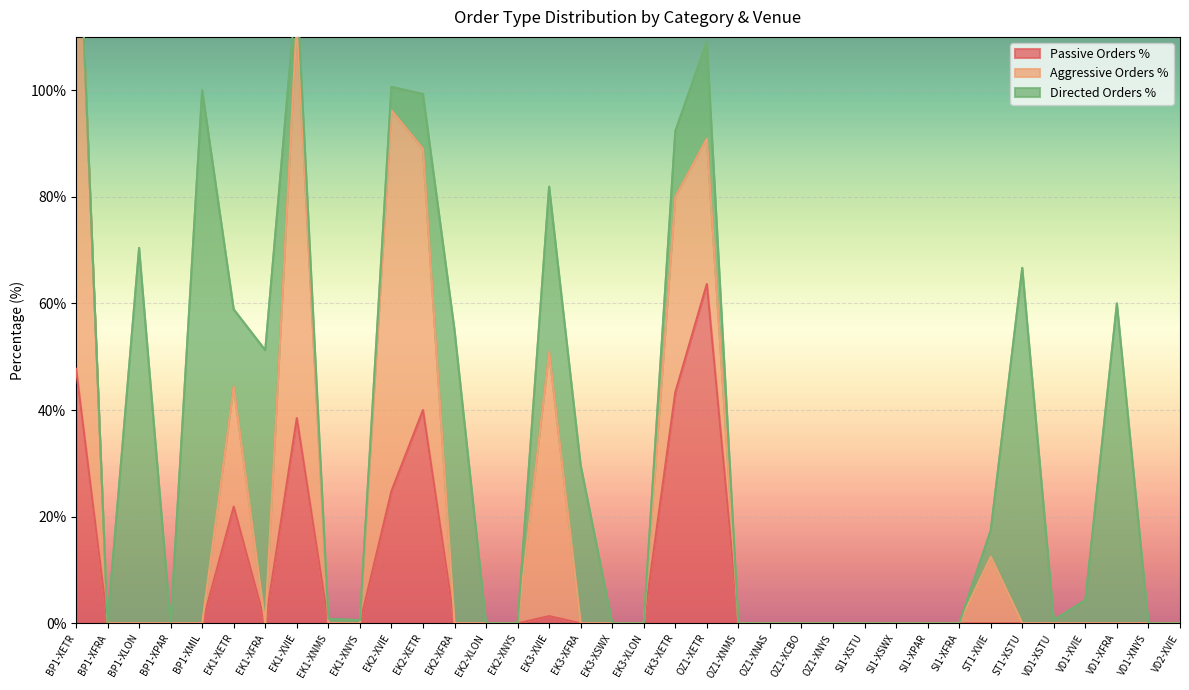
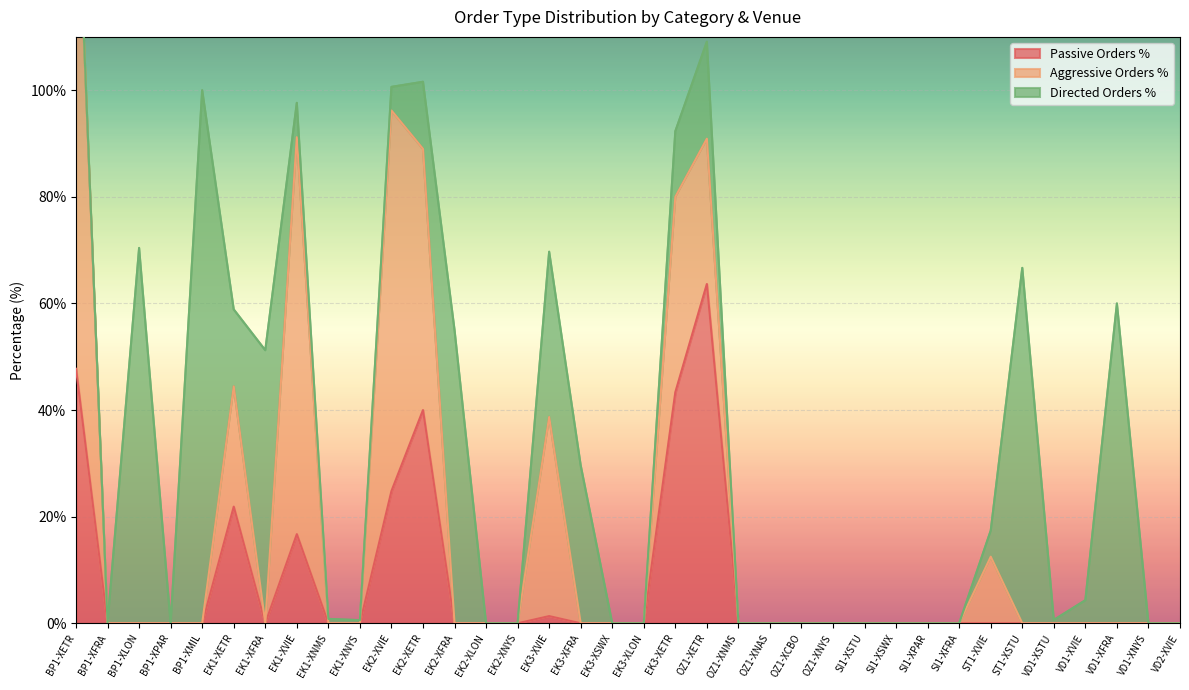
  {
    "Passive Orders %": {
      "BP1-XETR": "48%",
      "EK1-XETR": "22%",
-     "EK1-XVIE": "38%",
+     "EK1-XVIE": "17%",
      "EK2-XVIE": "25%",
      "EK2-XETR": "40%",
      "EK3-XVIE": "1%",
      "EK3-XETR": "43%",
      "OZ1-XETR": "64%",
      "ST1-XVIE": "0%"
    },
    "Aggressive Orders %": {
      "EK1-XETR": "23%",
      "EK2-XVIE": "71%",
      "EK2-XETR": "49%",
-     "EK3-XVIE": "50%",
+     "EK3-XVIE": "37%",
      "EK3-XETR": "37%",
      "OZ1-XETR": "27%",
      "ST1-XVIE": "13%"
    },
    "Directed Orders %": {
      "BP1-XLON": "70%",
      "BP1-XMIL": "100%",
      "EK1-XETR": "14%",
      "EK1-XFRA": "51%",
      "EK1-XNMS": "1%",
      "EK1-XNYS": "1%",
      "EK2-XVIE": "4%",
-     "EK2-XETR": "10%",
+     "EK2-XETR": "13%",
      "EK2-XFRA": "55%",
      "EK3-XVIE": "31%",
      "EK3-XFRA": "30%",
      "EK3-XETR": "12%",
      "OZ1-XETR": "18%",
      "ST1-XVIE": "5%",
      "ST1-XSTU": "67%",
      "VD1-XSTU": "1%",
      "VD1-XVIE": "4%",
      "VD1-XFRA": "60%"
    }
  }
